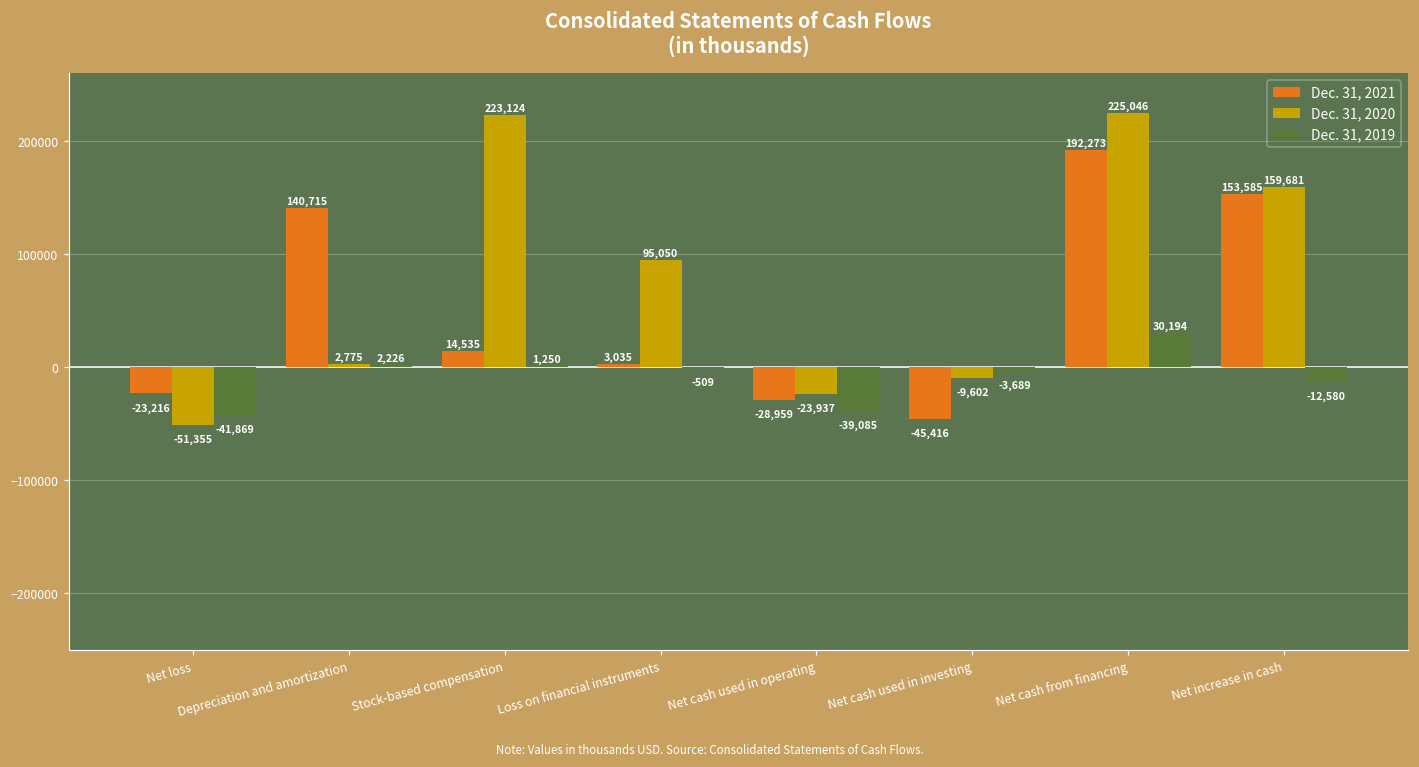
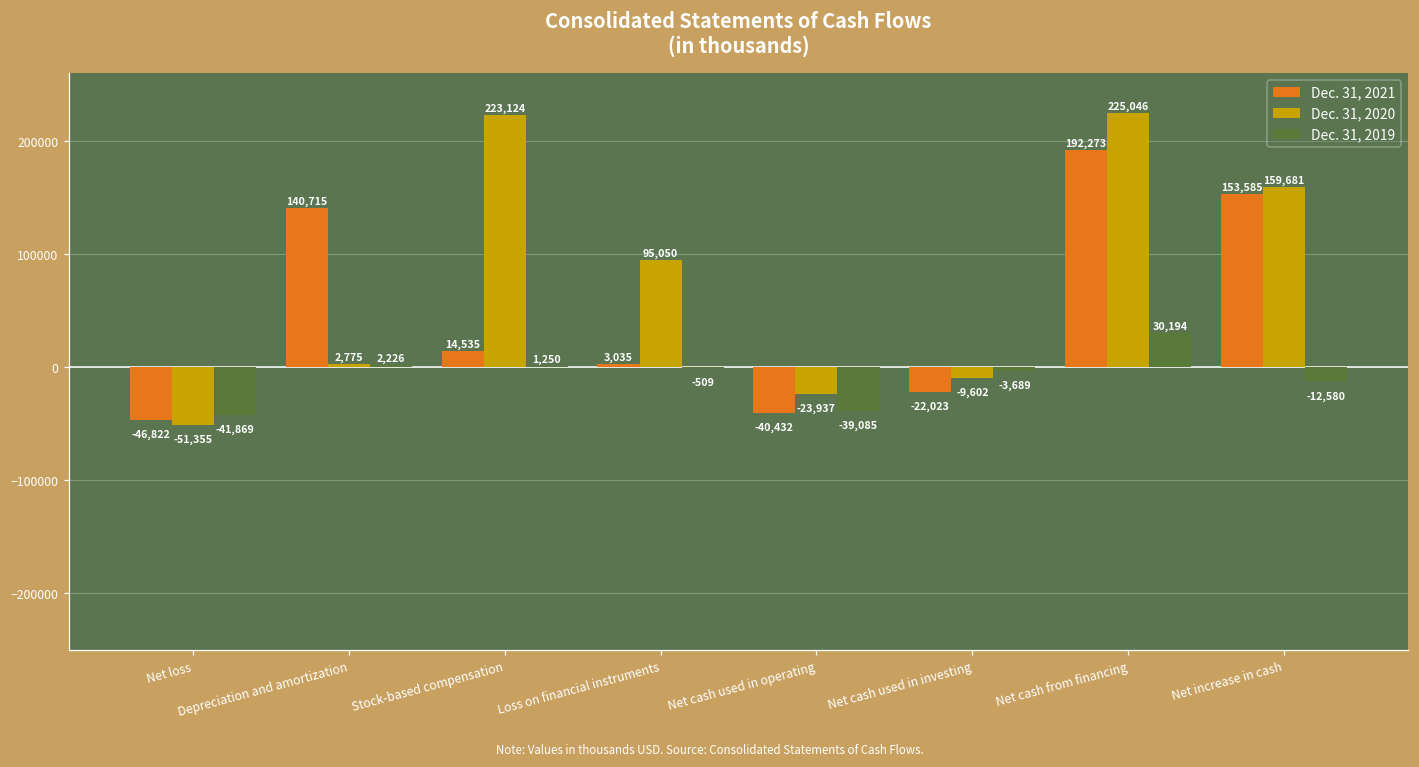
  {
    "Dec. 31, 2021": {
-     "Net loss": "-23,216",
+     "Net loss": "-46,822",
      "Depreciation and amortization": "140,715",
      "Stock-based compensation": "14,535",
      "Loss on financial instruments": "3,035",
-     "Net cash used in operating": "-28,959",
-     "Net cash used in investing": "-45,416",
+     "Net cash used in operating": "-40,432",
+     "Net cash used in investing": "-22,023",
      "Net cash from financing": "192,273",
      "Net increase in cash": "153,585"
    },
    "Dec. 31, 2020": {
      "Net loss": "-51,355",
      "Depreciation and amortization": "2,775",
      "Stock-based compensation": "223,124",
      "Loss on financial instruments": "95,050",
      "Net cash used in operating": "-23,937",
      "Net cash used in investing": "-9,602",
      "Net cash from financing": "225,046",
      "Net increase in cash": "159,681"
    },
    "Dec. 31, 2019": {
      "Net loss": "-41,869",
      "Depreciation and amortization": "2,226",
      "Stock-based compensation": "1,250",
      "Loss on financial instruments": "-509",
      "Net cash used in operating": "-39,085",
      "Net cash used in investing": "-3,689",
      "Net cash from financing": "30,194",
      "Net increase in cash": "-12,580"
    }
  }
